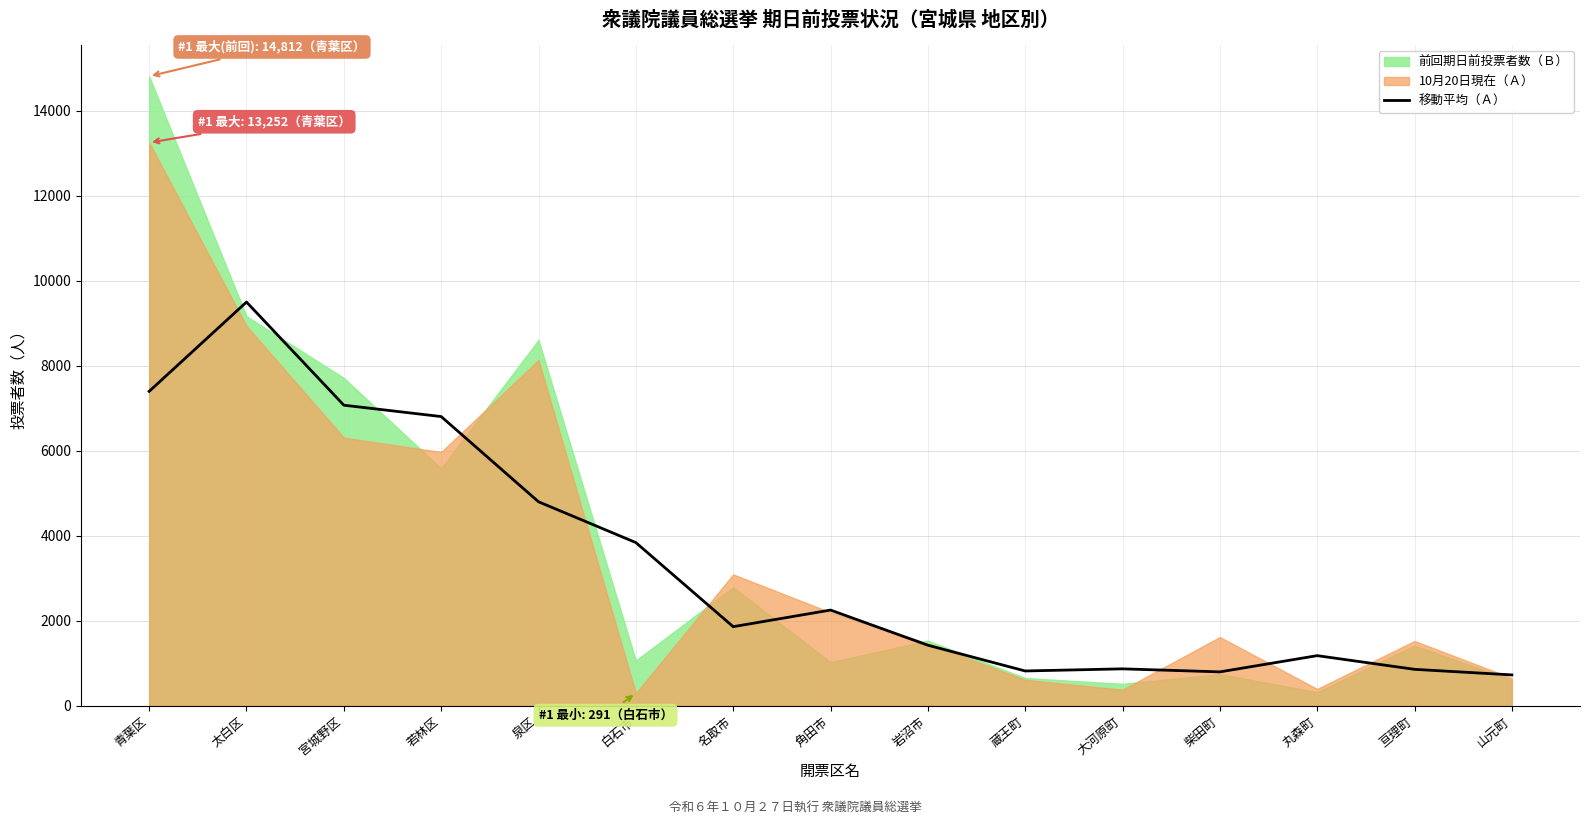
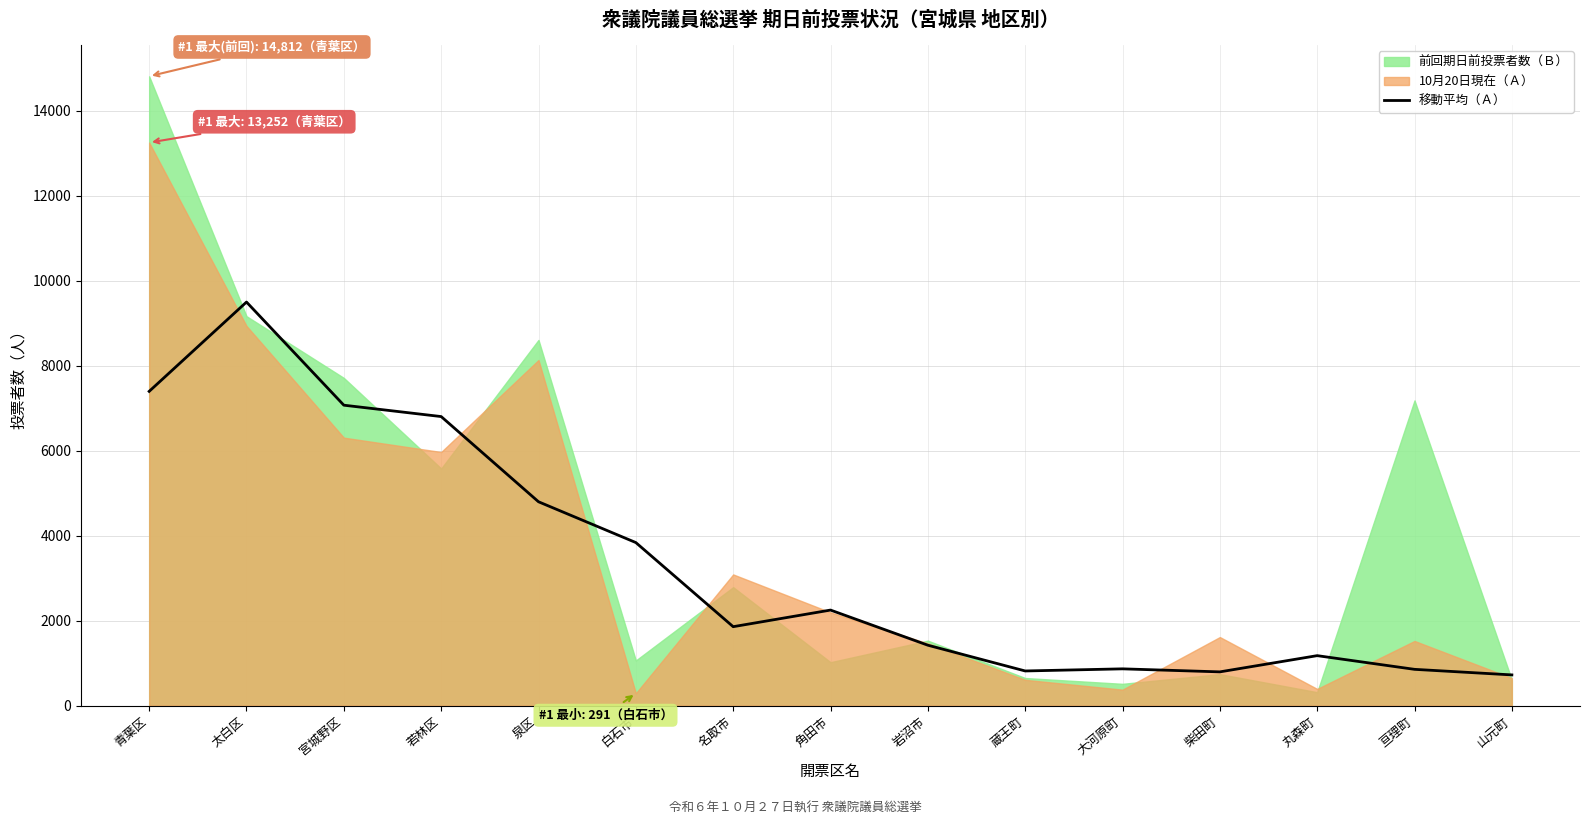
  {
    "移動平均（Ａ）": {
      "青葉区": 7400,
      "太白区": 9500,
      "宮城野区": 7100,
      "若林区": 6800,
      "泉区": 4800,
      "白石市": 3800,
      "名取市": 1900,
      "蔵王町": 800,
      "大河原町": 900,
      "丸森町": 1200,
      "亘理町": 900,
      "山元町": 700
    },
    "前回期日前投票者数（Ｂ）": {
      "青葉区": 14800,
      "太白区": 9200,
      "宮城野区": 7700,
      "若林区": 5600,
      "泉区": 8600,
      "白石市": 1100,
      "名取市": 2800,
      "角田市": 1000,
      "岩沼市": 1500,
      "大河原町": 500,
      "丸森町": 300,
-     "亘理町": 1400
+     "亘理町": 7200
    },
    "10月20日現在（Ａ）": {
      "太白区": 8900,
      "宮城野区": 6300,
      "若林区": 6000,
      "泉区": 8100,
      "名取市": 3100,
      "大河原町": 400,
      "柴田町": 1600,
      "丸森町": 400,
      "亘理町": 1500
    }
  }
